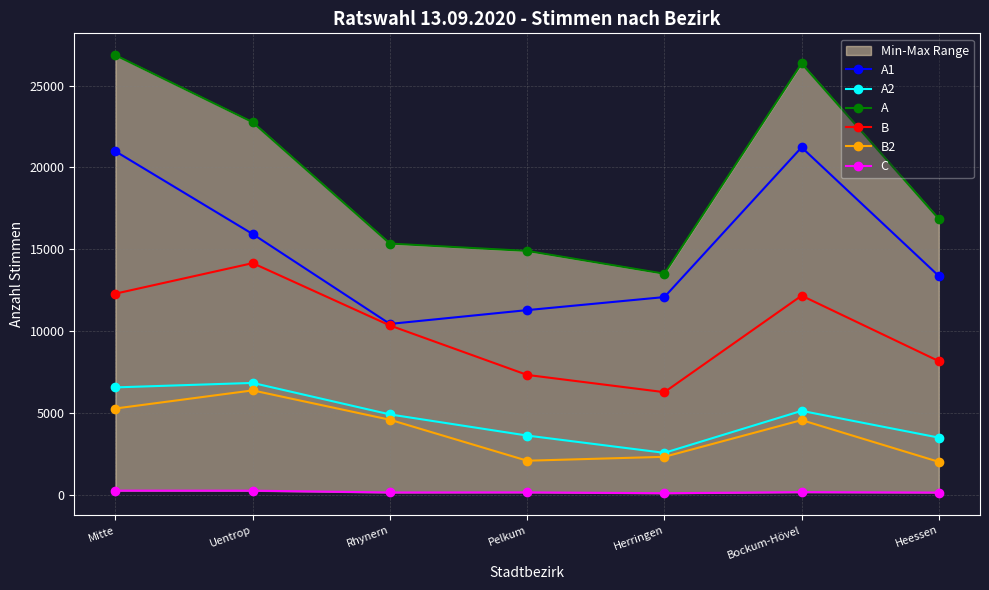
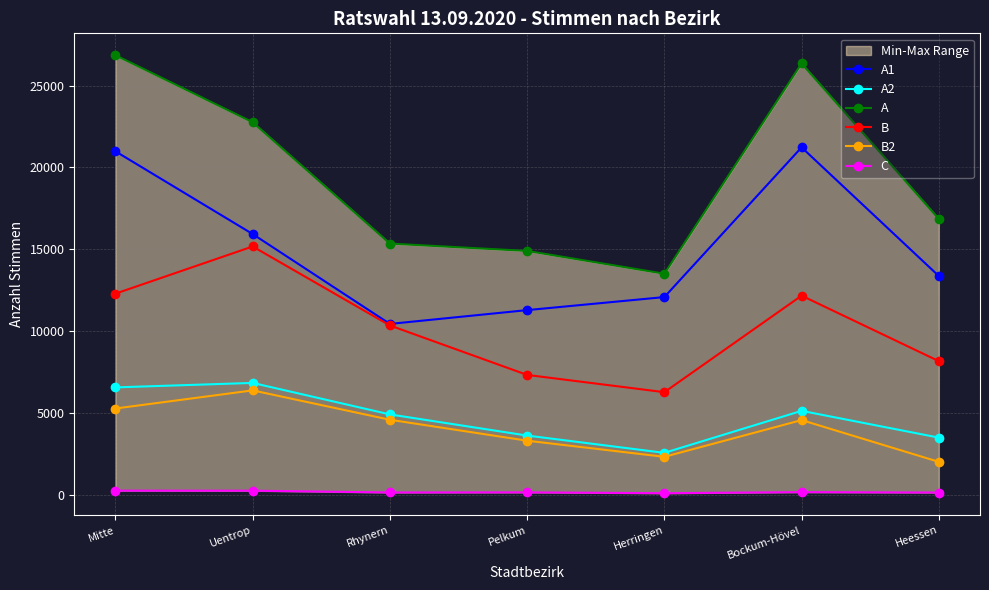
  {
    "A1": {
      "Mitte": 21000,
      "Uentrop": 15900,
      "Pelkum": 11300,
      "Herringen": 12100,
      "Bockum-Hövel": 21200,
      "Heessen": 13400
    },
    "A2": {
      "Mitte": 6600,
      "Uentrop": 6800,
      "Rhynern": 4900,
      "Pelkum": 3600,
      "Herringen": 2600,
      "Bockum-Hövel": 5100,
      "Heessen": 3500
    },
    "Min-Max Range": {
      "Mitte": 26900,
      "Uentrop": 22800,
      "Rhynern": 15300,
      "Pelkum": 14900,
      "Herringen": 13500,
      "Bockum-Hövel": 26400,
      "Heessen": 16900
    },
    "B": {
      "Mitte": 12300,
-     "Uentrop": 14200,
+     "Uentrop": 15200,
      "Pelkum": 7300,
      "Herringen": 6300,
      "Bockum-Hövel": 12200,
      "Heessen": 8200
    },
    "B2": {
      "Mitte": 5300,
      "Uentrop": 6400,
      "Rhynern": 4600,
-     "Pelkum": 2100,
+     "Pelkum": 3300,
      "Herringen": 2300,
      "Bockum-Hövel": 4600,
      "Heessen": 2000
    },
    "C": {
      "Mitte": 300,
      "Uentrop": 200,
      "Rhynern": 100,
      "Pelkum": 100,
      "Herringen": 100,
      "Bockum-Hövel": 200,
      "Heessen": 100
    }
  }
